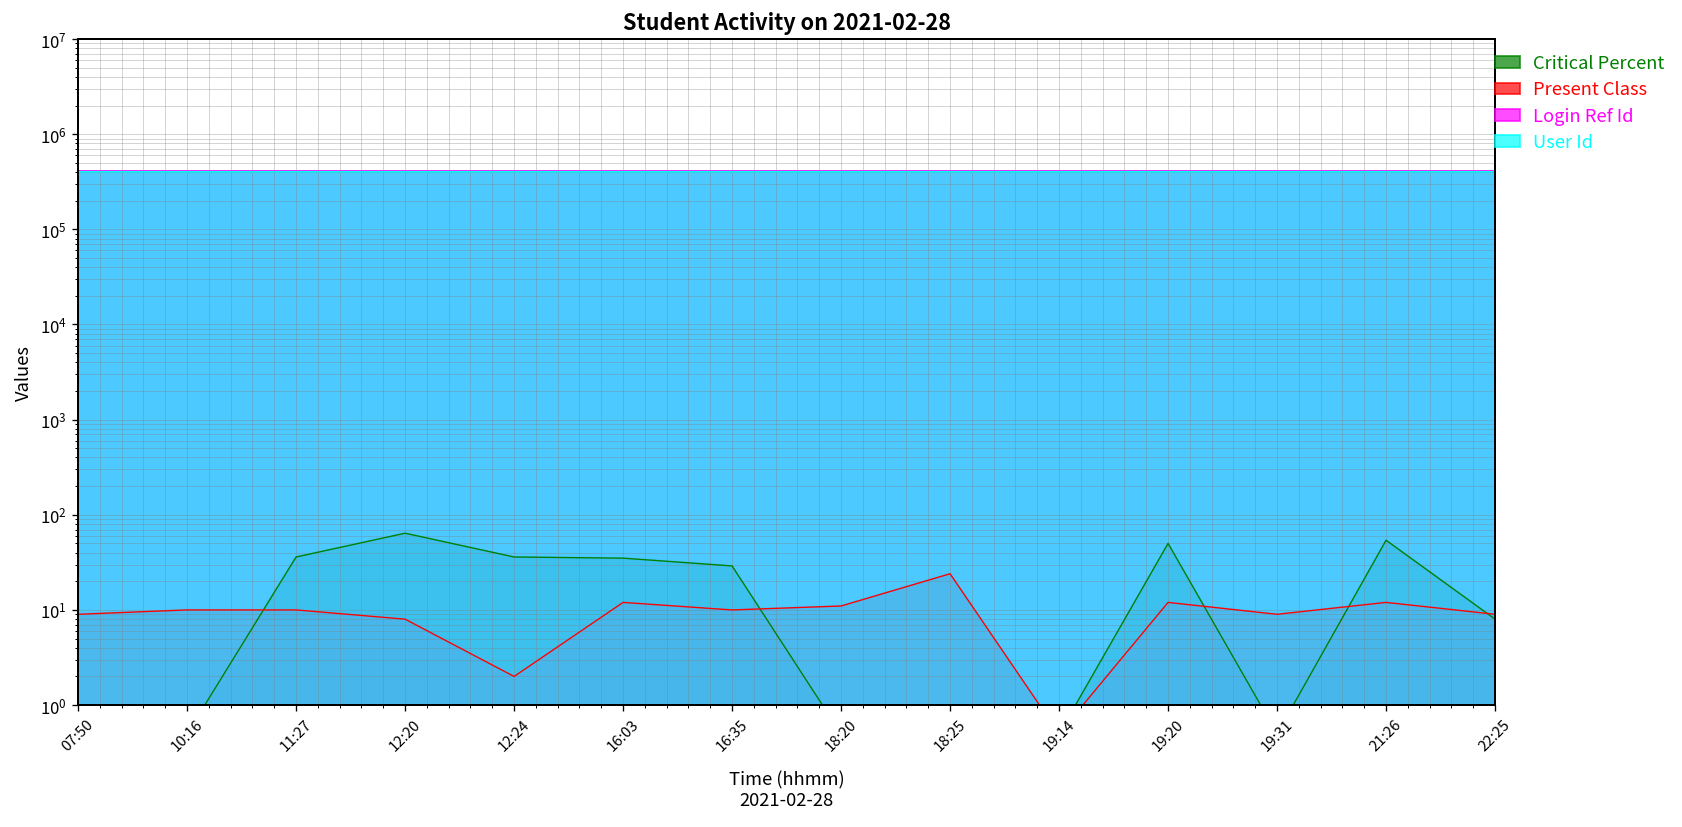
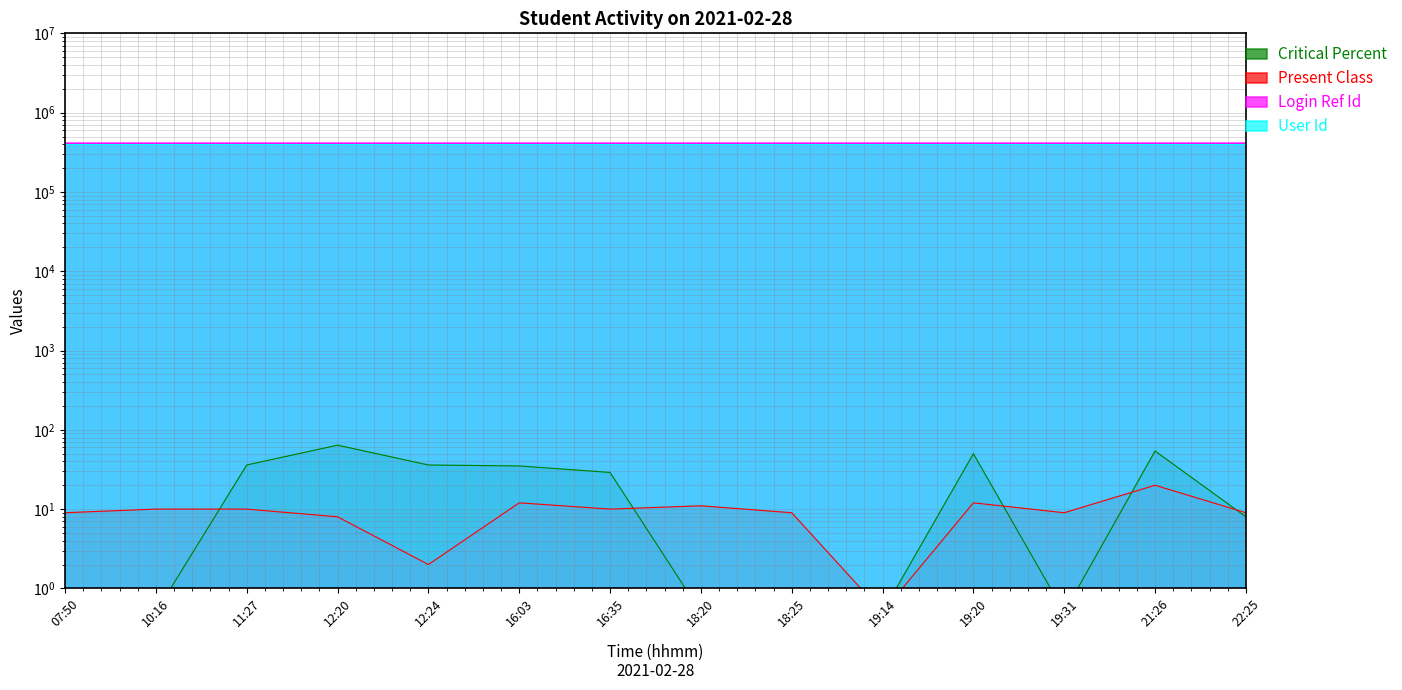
  {
    "Critical Percent": {
      "11:27": 40,
      "12:20": 60,
      "12:24": 40,
      "16:03": 40,
      "16:35": 29,
      "19:20": 50,
      "21:26": 50,
      "22:25": 8
    },
    "Present Class": {
      "07:50": 9,
      "10:16": 10,
      "11:27": 10,
      "12:20": 8,
      "12:24": 2,
      "16:03": 12,
      "16:35": 10,
      "18:20": 11,
-     "18:25": 24,
+     "18:25": 9,
      "19:20": 12,
      "19:31": 9,
-     "21:26": 12,
+     "21:26": 20,
      "22:25": 9
    }
  }
